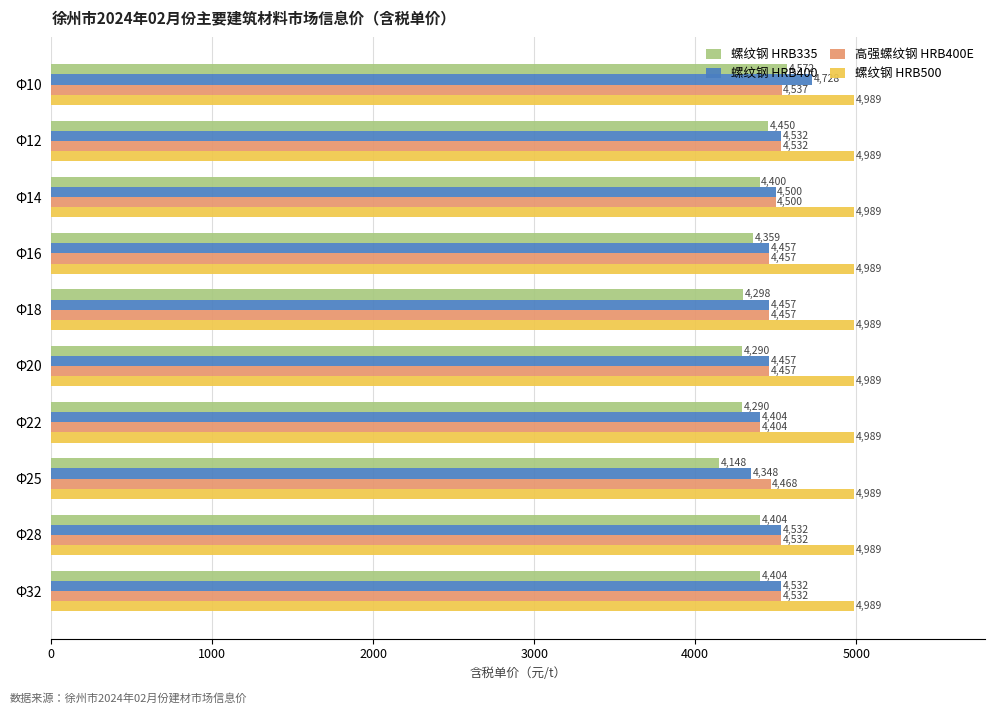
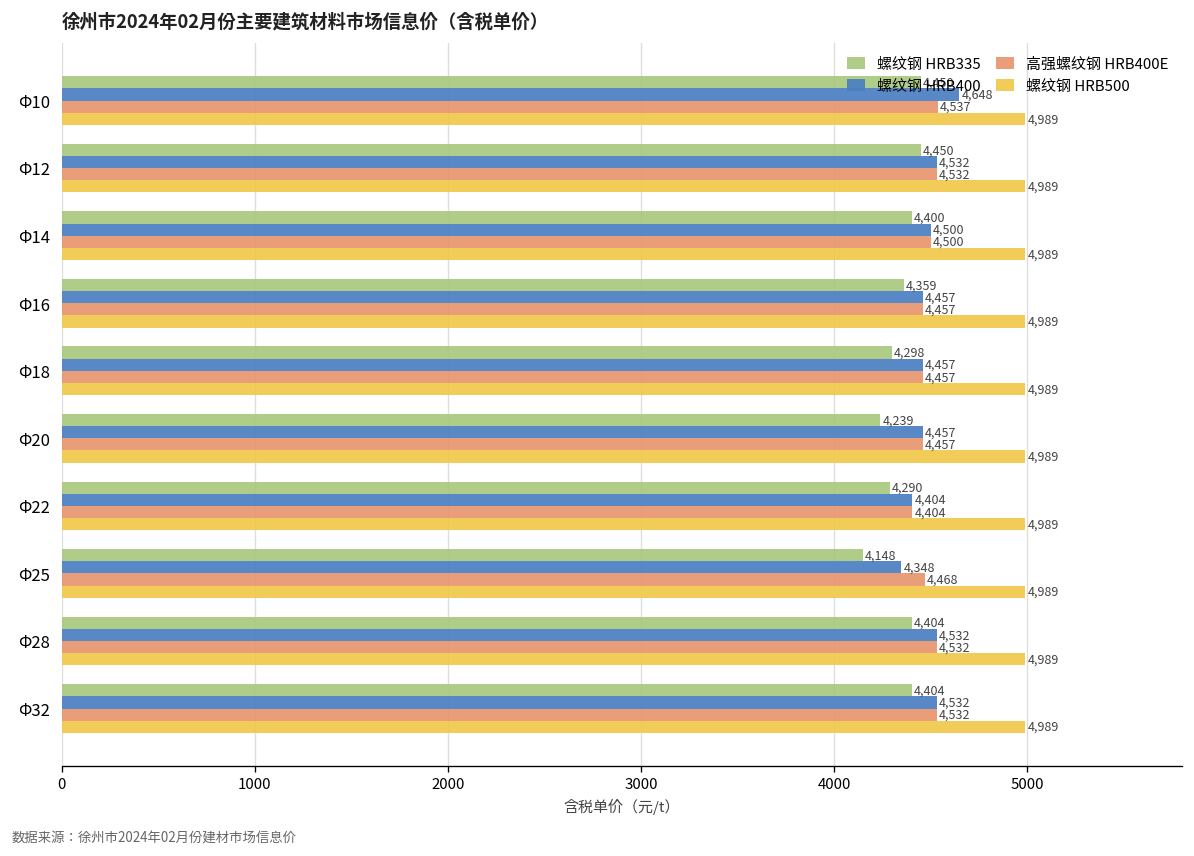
  {
    "螺纹钢 HRB335": {
-     "Φ10": "4,572",
+     "Φ10": "4,450",
      "Φ12": "4,450",
      "Φ14": "4,400",
      "Φ16": "4,359",
      "Φ18": "4,298",
-     "Φ20": "4,290",
+     "Φ20": "4,239",
      "Φ22": "4,290",
      "Φ25": "4,148",
      "Φ28": "4,404",
      "Φ32": "4,404"
    },
    "螺纹钢 HRB400": {
-     "Φ10": "4,728",
+     "Φ10": "4,648",
      "Φ12": "4,532",
      "Φ14": "4,500",
      "Φ16": "4,457",
      "Φ18": "4,457",
      "Φ20": "4,457",
      "Φ22": "4,404",
      "Φ25": "4,348",
      "Φ28": "4,532",
      "Φ32": "4,532"
    },
    "高强螺纹钢 HRB400E": {
      "Φ10": "4,537",
      "Φ12": "4,532",
      "Φ14": "4,500",
      "Φ16": "4,457",
      "Φ18": "4,457",
      "Φ20": "4,457",
      "Φ22": "4,404",
      "Φ25": "4,468",
      "Φ28": "4,532",
      "Φ32": "4,532"
    },
    "螺纹钢 HRB500": {
      "Φ10": "4,989",
      "Φ12": "4,989",
      "Φ14": "4,989",
      "Φ16": "4,989",
      "Φ18": "4,989",
      "Φ20": "4,989",
      "Φ22": "4,989",
      "Φ25": "4,989",
      "Φ28": "4,989",
      "Φ32": "4,989"
    }
  }
